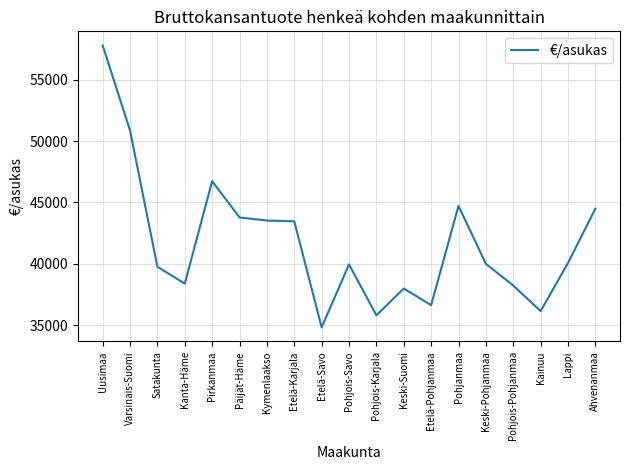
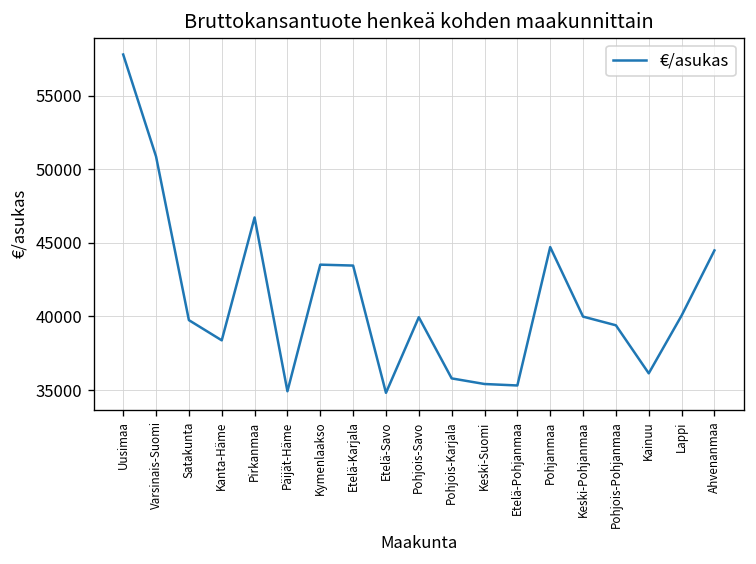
  {
    "Uusimaa": 57800,
    "Varsinais-Suomi": 50900,
    "Satakunta": 39700,
    "Kanta-Häme": 38400,
    "Pirkanmaa": 46700,
-   "Päijät-Häme": 43800,
+   "Päijät-Häme": 34900,
    "Kymenlaakso": 43500,
    "Etelä-Karjala": 43500,
    "Etelä-Savo": 34800,
    "Pohjois-Savo": 39900,
    "Pohjois-Karjala": 35800,
-   "Keski-Suomi": 38000,
-   "Etelä-Pohjanmaa": 36600,
+   "Keski-Suomi": 35400,
+   "Etelä-Pohjanmaa": 35300,
    "Pohjanmaa": 44700,
    "Keski-Pohjanmaa": 40000,
-   "Pohjois-Pohjanmaa": 38200,
+   "Pohjois-Pohjanmaa": 39400,
    "Kainuu": 36100,
    "Lappi": 40100,
    "Ahvenanmaa": 44500
  }
